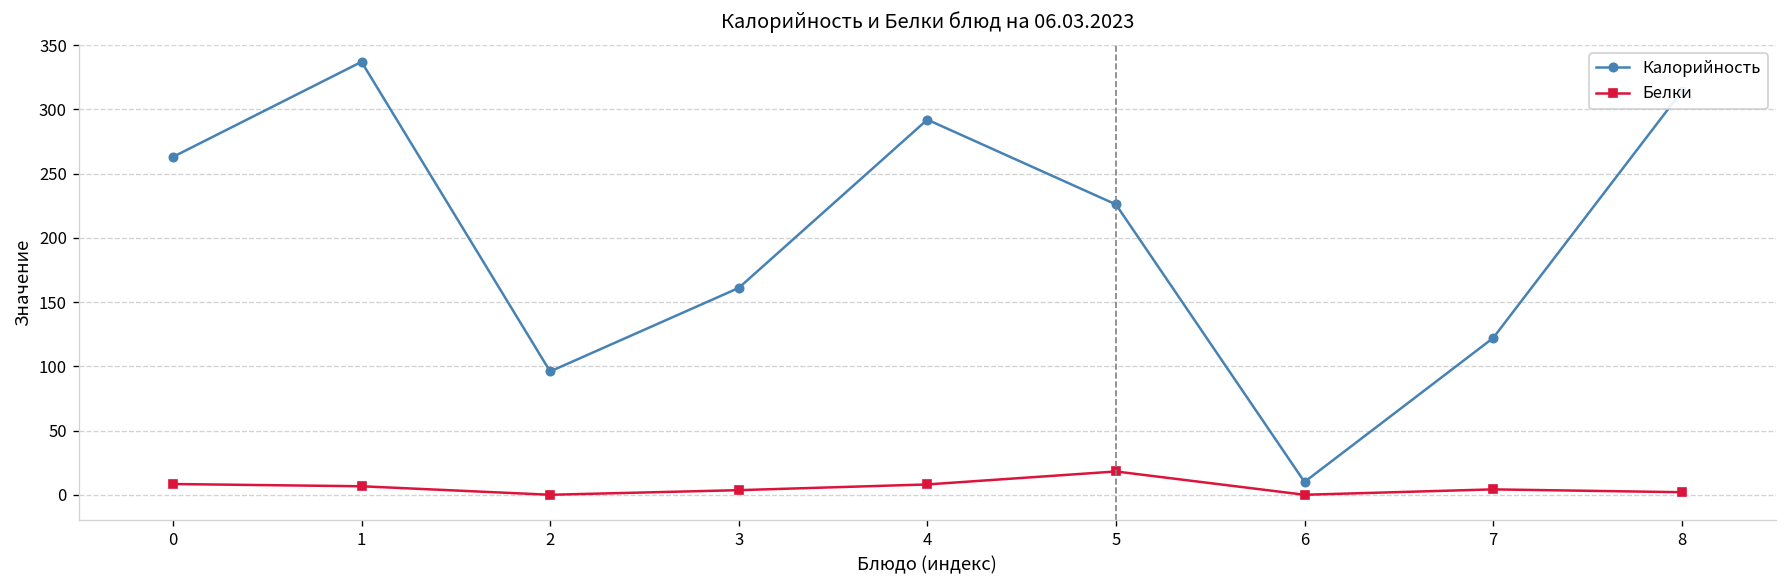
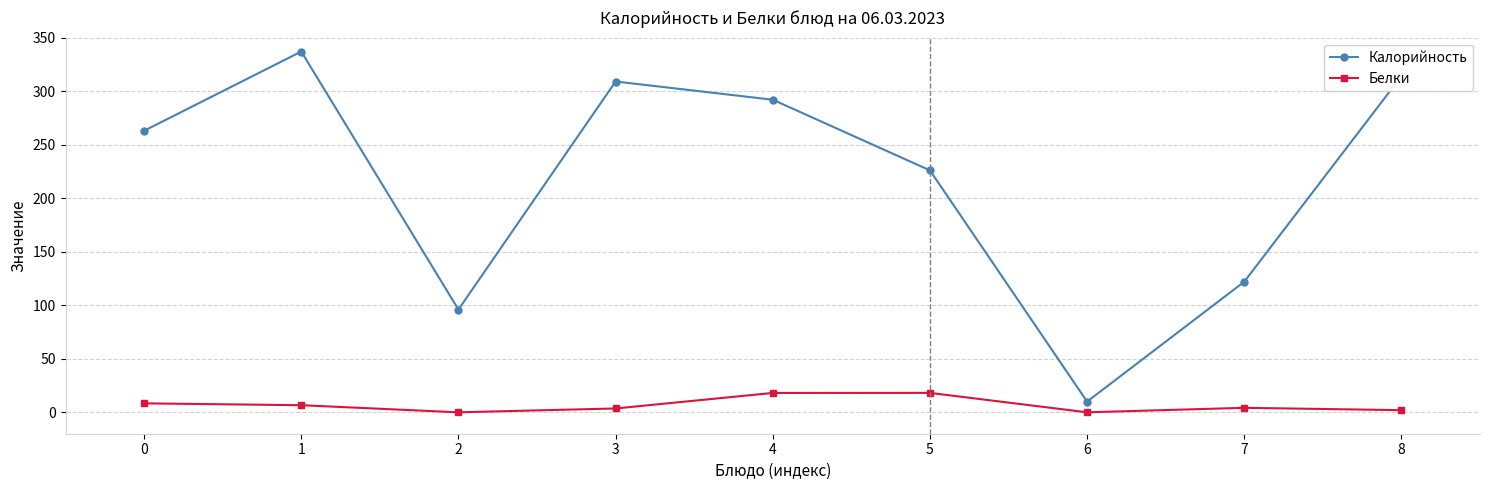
  {
    "Калорийность": {
      "0": 263,
      "1": 337,
      "2": 96,
-     "3": 161,
+     "3": 309,
      "4": 292,
      "5": 226,
      "6": 10,
      "7": 122
    },
    "Белки": {
      "0": 8,
      "1": 7,
      "2": 0,
      "3": 4,
-     "4": 8,
+     "4": 18,
      "5": 18,
      "6": 0,
      "7": 4,
      "8": 2
    }
  }
